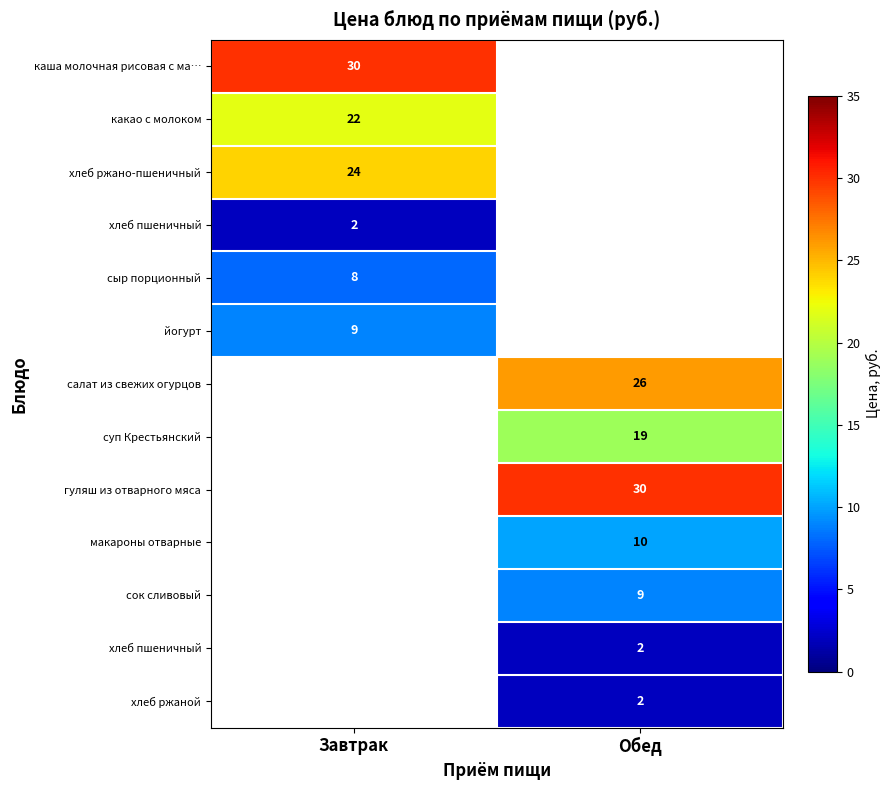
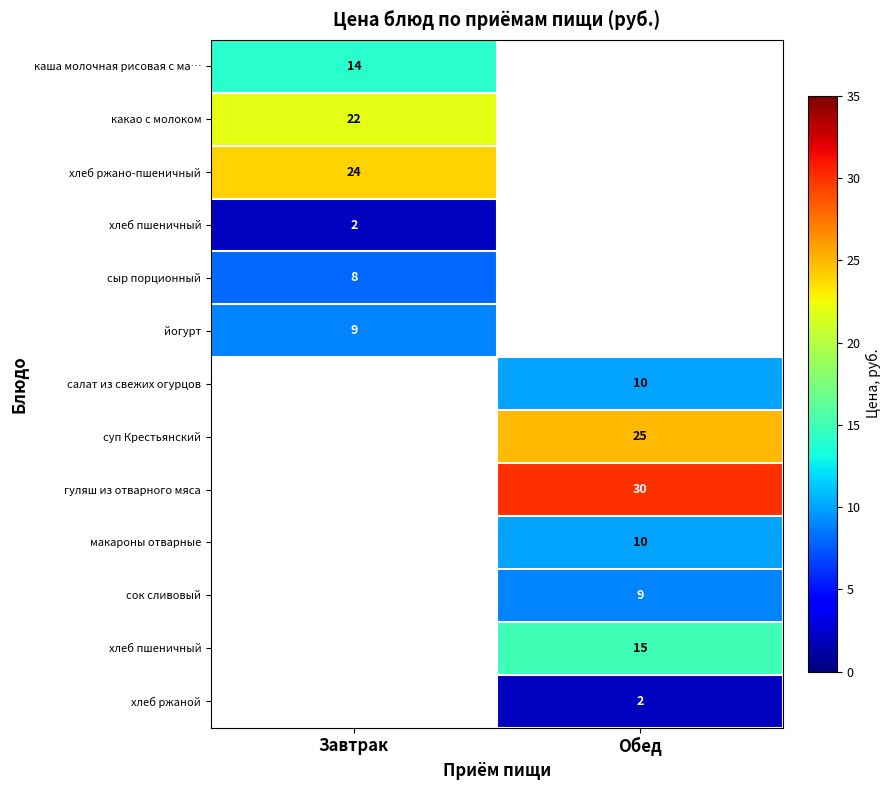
  {
    "каша молочная рисовая с ма…": {
-     "Завтрак": 30
+     "Завтрак": 14
    },
    "какао с молоком": {
      "Завтрак": 22
    },
    "хлеб ржано-пшеничный": {
      "Завтрак": 24
    },
    "хлеб пшеничный": {
      "Завтрак": 2,
-     "Обед": 2
+     "Обед": 15
    },
    "сыр порционный": {
      "Завтрак": 8
    },
    "йогурт": {
      "Завтрак": 9
    },
    "салат из свежих огурцов": {
-     "Обед": 26
+     "Обед": 10
    },
    "суп Крестьянский": {
-     "Обед": 19
+     "Обед": 25
    },
    "гуляш из отварного мяса": {
      "Обед": 30
    },
    "макароны отварные": {
      "Обед": 10
    },
    "сок сливовый": {
      "Обед": 9
    },
    "хлеб ржаной": {
      "Обед": 2
    }
  }
